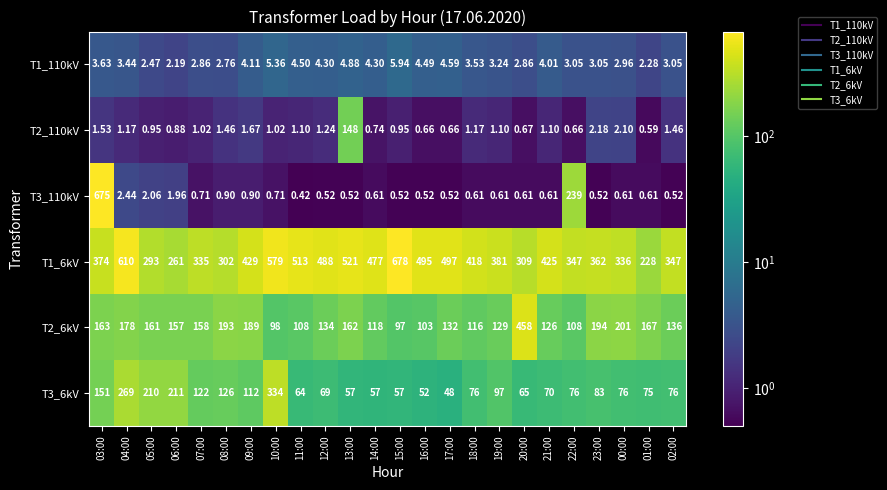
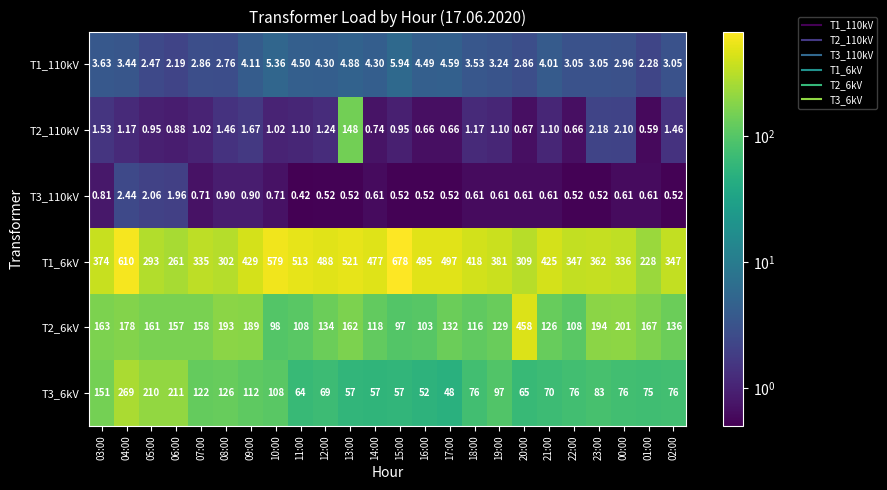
  {
    "T1_110kV": {
      "03:00": 3.63,
      "04:00": 3.44,
      "05:00": 2.47,
      "06:00": 2.19,
      "07:00": 2.86,
      "08:00": 2.76,
      "09:00": 4.11,
      "10:00": 5.36,
      "11:00": 4.50,
      "12:00": 4.30,
      "13:00": 4.88,
      "14:00": 4.30,
      "15:00": 5.94,
      "16:00": 4.49,
      "17:00": 4.59,
      "18:00": 3.53,
      "19:00": 3.24,
      "20:00": 2.86,
      "21:00": 4.01,
      "22:00": 3.05,
      "23:00": 3.05,
      "00:00": 2.96,
      "01:00": 2.28,
      "02:00": 3.05
    },
    "T2_110kV": {
      "03:00": 1.53,
      "04:00": 1.17,
      "05:00": 0.95,
      "06:00": 0.88,
      "07:00": 1.02,
      "08:00": 1.46,
      "09:00": 1.67,
      "10:00": 1.02,
      "11:00": 1.10,
      "12:00": 1.24,
      "13:00": 148,
      "14:00": 0.74,
      "15:00": 0.95,
      "16:00": 0.66,
      "17:00": 0.66,
      "18:00": 1.17,
      "19:00": 1.10,
      "20:00": 0.67,
      "21:00": 1.10,
      "22:00": 0.66,
      "23:00": 2.18,
      "00:00": 2.10,
      "01:00": 0.59,
      "02:00": 1.46
    },
    "T3_110kV": {
-     "03:00": 675,
+     "03:00": 0.81,
      "04:00": 2.44,
      "05:00": 2.06,
      "06:00": 1.96,
      "07:00": 0.71,
      "08:00": 0.90,
      "09:00": 0.90,
      "10:00": 0.71,
      "11:00": 0.42,
      "12:00": 0.52,
      "13:00": 0.52,
      "14:00": 0.61,
      "15:00": 0.52,
      "16:00": 0.52,
      "17:00": 0.52,
      "18:00": 0.61,
      "19:00": 0.61,
      "20:00": 0.61,
      "21:00": 0.61,
-     "22:00": 239,
+     "22:00": 0.52,
      "23:00": 0.52,
      "00:00": 0.61,
      "01:00": 0.61,
      "02:00": 0.52
    },
    "T1_6kV": {
      "03:00": 374,
      "04:00": 610,
      "05:00": 293,
      "06:00": 261,
      "07:00": 335,
      "08:00": 302,
      "09:00": 429,
      "10:00": 579,
      "11:00": 513,
      "12:00": 488,
      "13:00": 521,
      "14:00": 477,
      "15:00": 678,
      "16:00": 495,
      "17:00": 497,
      "18:00": 418,
      "19:00": 381,
      "20:00": 309,
      "21:00": 425,
      "22:00": 347,
      "23:00": 362,
      "00:00": 336,
      "01:00": 228,
      "02:00": 347
    },
    "T2_6kV": {
      "03:00": 163,
      "04:00": 178,
      "05:00": 161,
      "06:00": 157,
      "07:00": 158,
      "08:00": 193,
      "09:00": 189,
      "10:00": 98,
      "11:00": 108,
      "12:00": 134,
      "13:00": 162,
      "14:00": 118,
      "15:00": 97,
      "16:00": 103,
      "17:00": 132,
      "18:00": 116,
      "19:00": 129,
      "20:00": 458,
      "21:00": 126,
      "22:00": 108,
      "23:00": 194,
      "00:00": 201,
      "01:00": 167,
      "02:00": 136
    },
    "T3_6kV": {
      "03:00": 151,
      "04:00": 269,
      "05:00": 210,
      "06:00": 211,
      "07:00": 122,
      "08:00": 126,
      "09:00": 112,
-     "10:00": 334,
+     "10:00": 108,
      "11:00": 64,
      "12:00": 69,
      "13:00": 57,
      "14:00": 57,
      "15:00": 57,
      "16:00": 52,
      "17:00": 48,
      "18:00": 76,
      "19:00": 97,
      "20:00": 65,
      "21:00": 70,
      "22:00": 76,
      "23:00": 83,
      "00:00": 76,
      "01:00": 75,
      "02:00": 76
    }
  }
